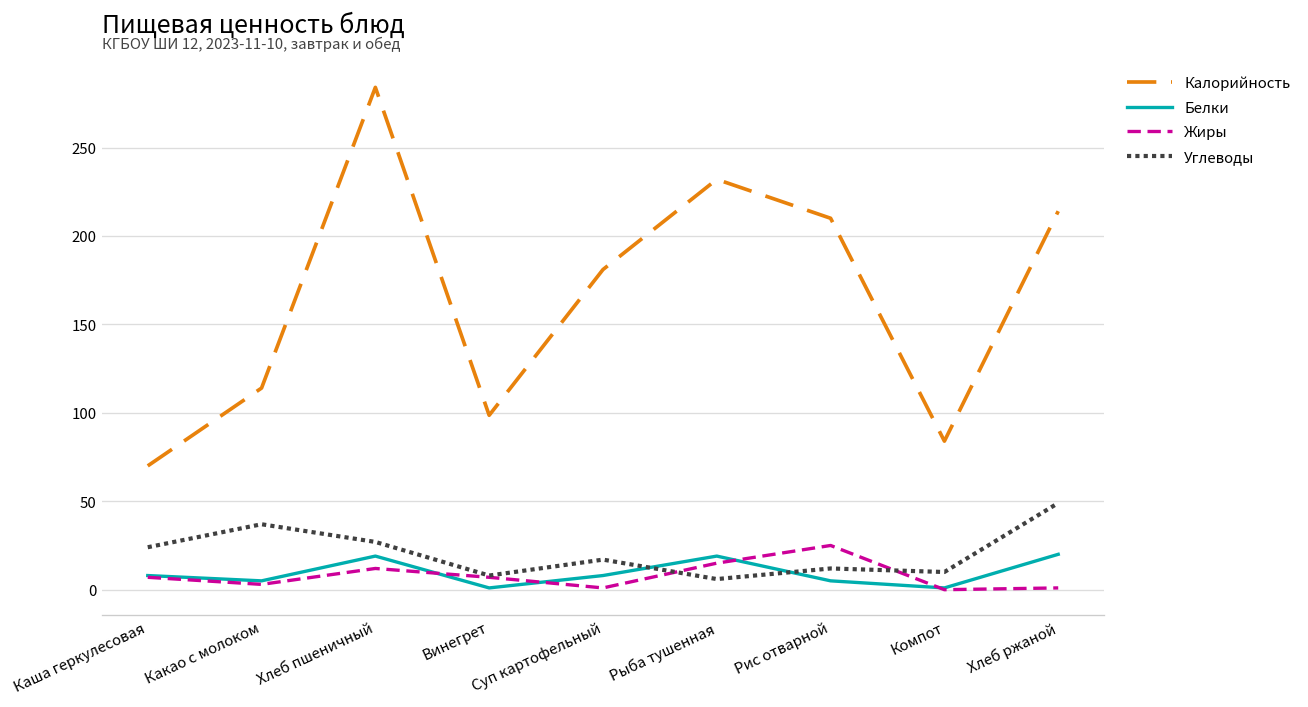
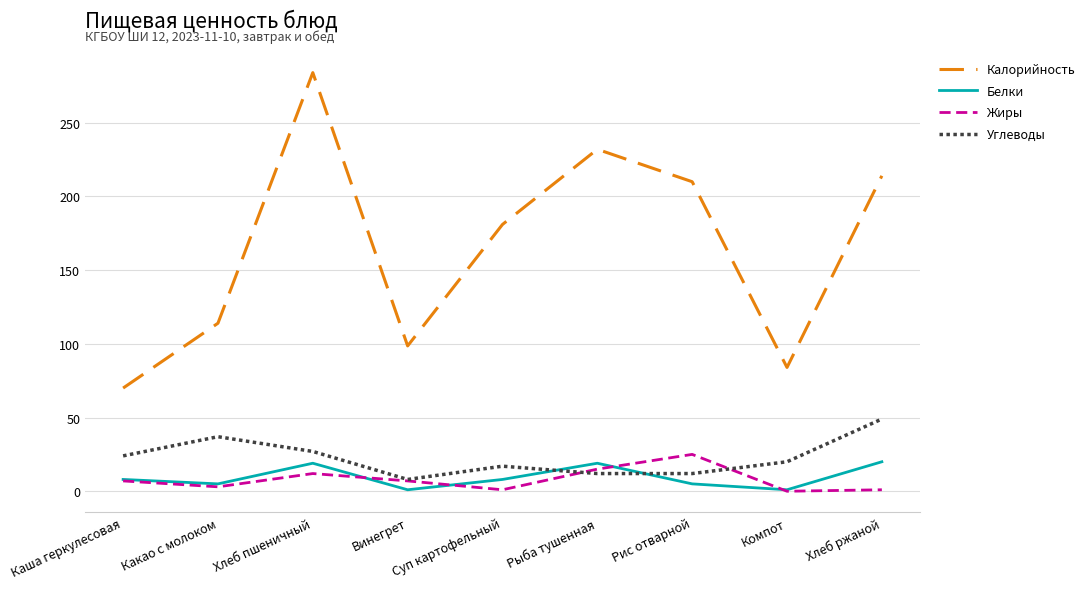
  {
    "Калорийность": {
      "Каша геркулесовая": 70,
      "Какао с молоком": 114,
      "Хлеб пшеничный": 284,
      "Винегрет": 99,
      "Суп картофельный": 181,
      "Рыба тушенная": 232,
      "Рис отварной": 210,
      "Компот": 84,
      "Хлеб ржаной": 214
    },
    "Белки": {
      "Какао с молоком": 5,
      "Хлеб пшеничный": 19,
      "Винегрет": 1,
      "Суп картофельный": 8,
      "Рыба тушенная": 19,
      "Рис отварной": 5,
      "Хлеб ржаной": 20
    },
    "Жиры": {
      "Какао с молоком": 3,
      "Хлеб пшеничный": 12,
      "Суп картофельный": 1,
      "Рыба тушенная": 15,
      "Рис отварной": 25,
      "Хлеб ржаной": 1
    },
    "Углеводы": {
      "Каша геркулесовая": 24,
      "Какао с молоком": 37,
      "Хлеб пшеничный": 27,
      "Суп картофельный": 17,
-     "Рыба тушенная": 6,
+     "Рыба тушенная": 12,
      "Рис отварной": 12,
-     "Компот": 10,
+     "Компот": 20,
      "Хлеб ржаной": 49
    }
  }
